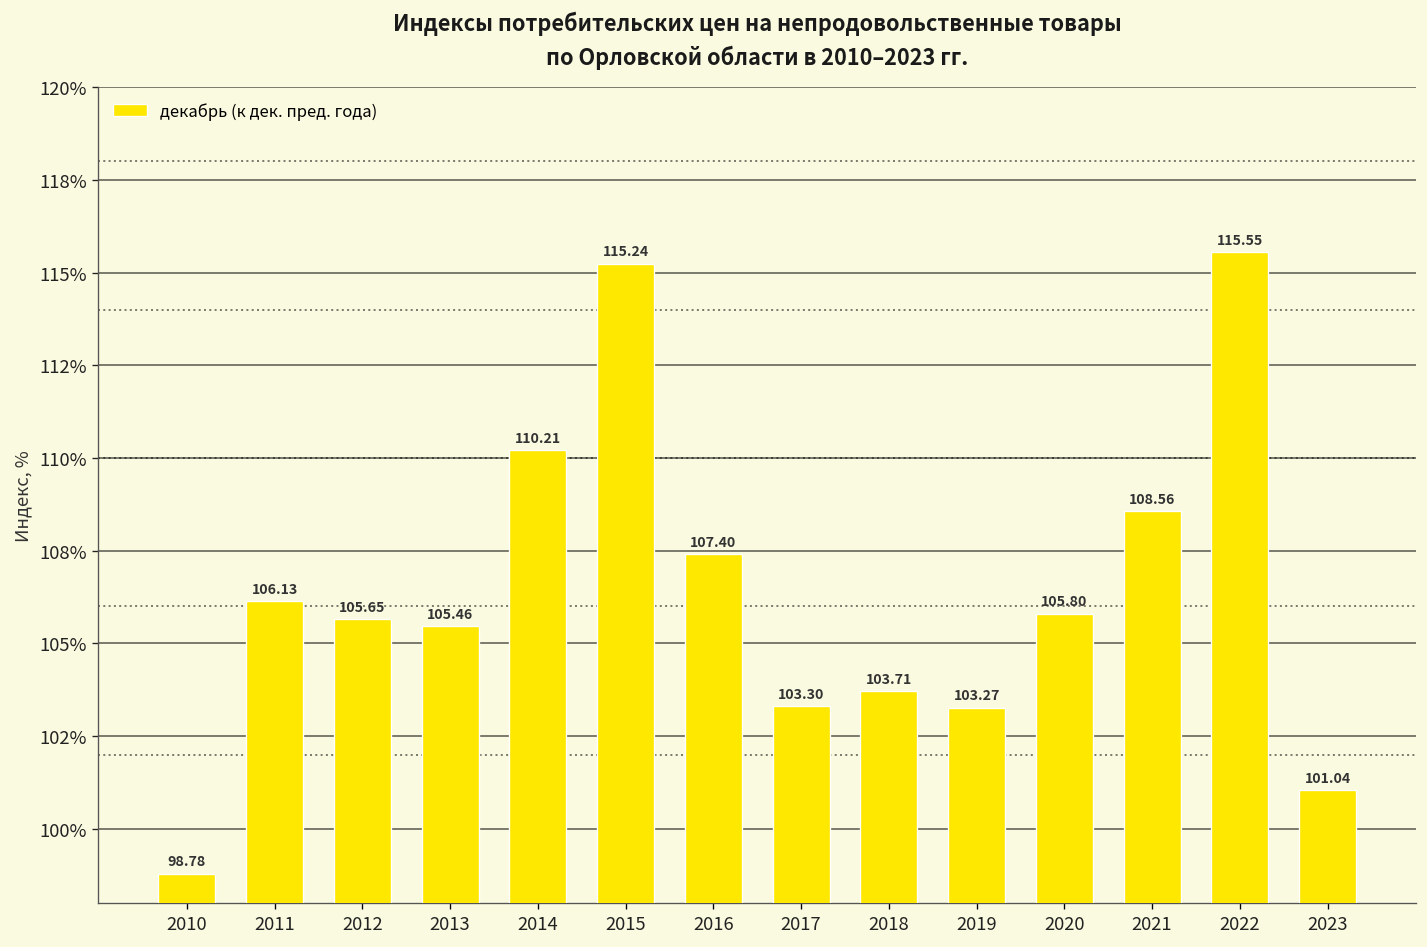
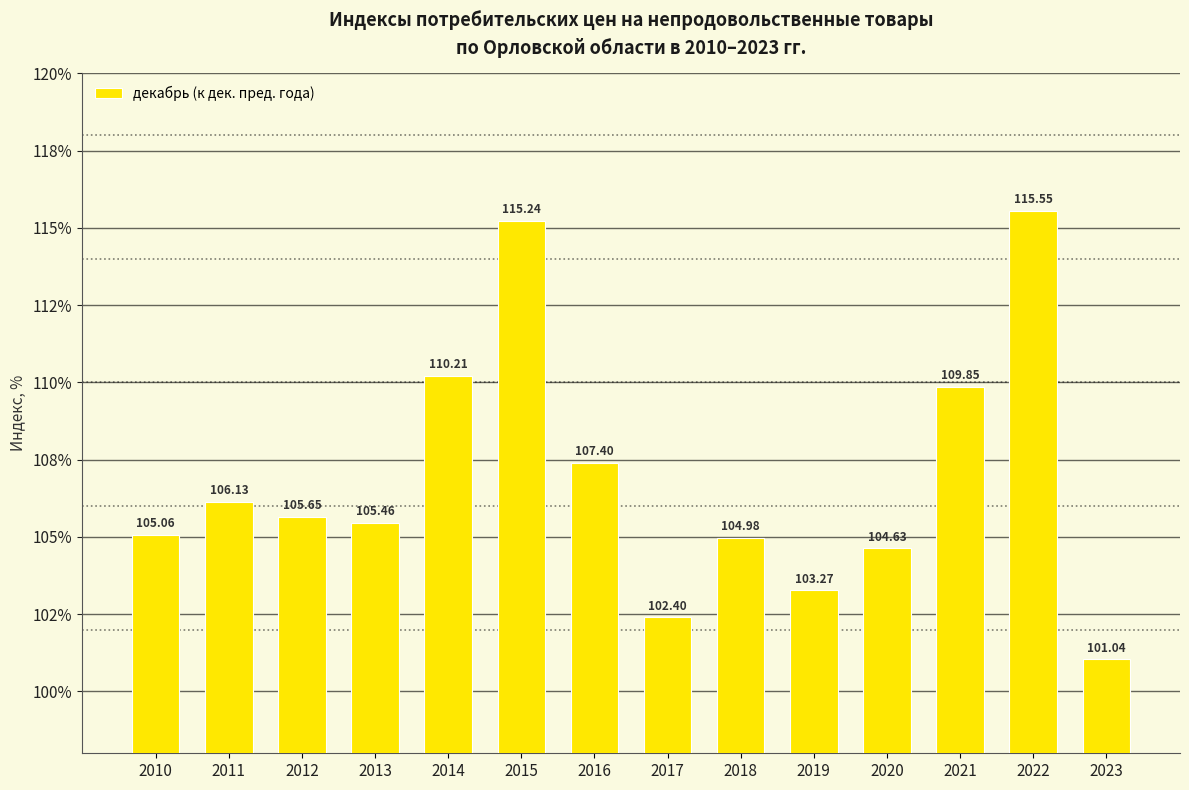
  {
-   "2010": 98.78,
+   "2010": 105.06,
    "2011": 106.13,
    "2012": 105.65,
    "2013": 105.46,
    "2014": 110.21,
    "2015": 115.24,
    "2016": 107.40,
-   "2017": 103.30,
-   "2018": 103.71,
+   "2017": 102.40,
+   "2018": 104.98,
    "2019": 103.27,
-   "2020": 105.80,
-   "2021": 108.56,
+   "2020": 104.63,
+   "2021": 109.85,
    "2022": 115.55,
    "2023": 101.04
  }
